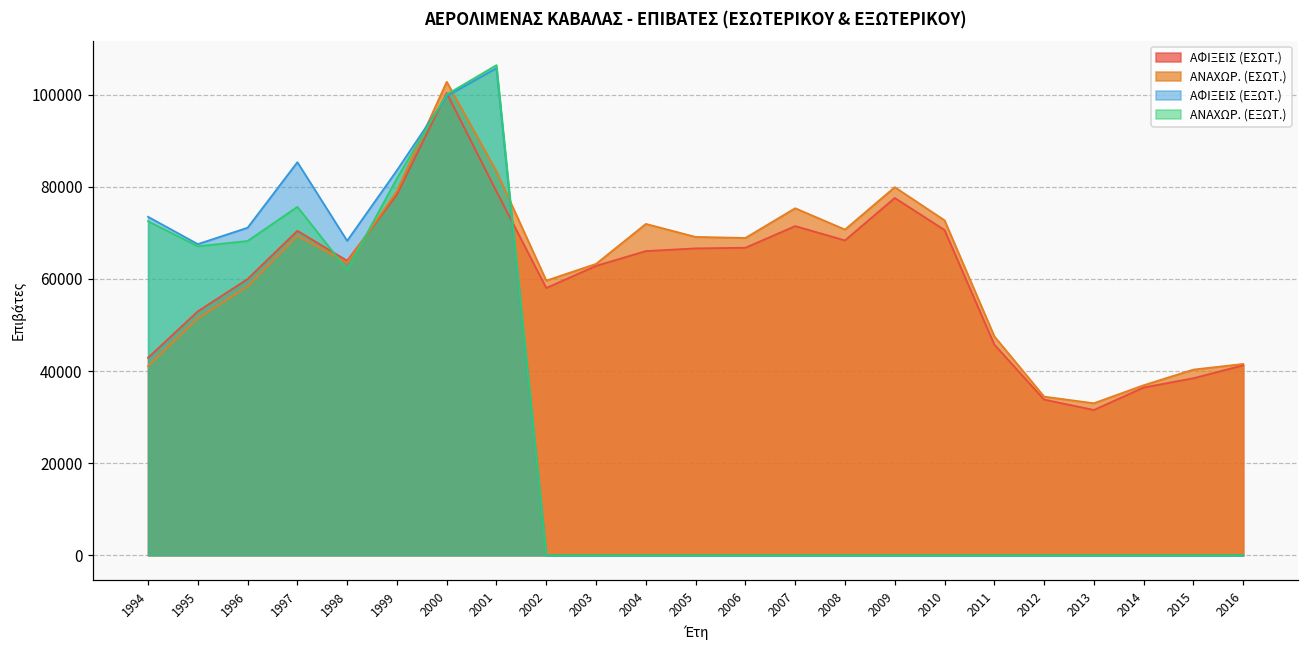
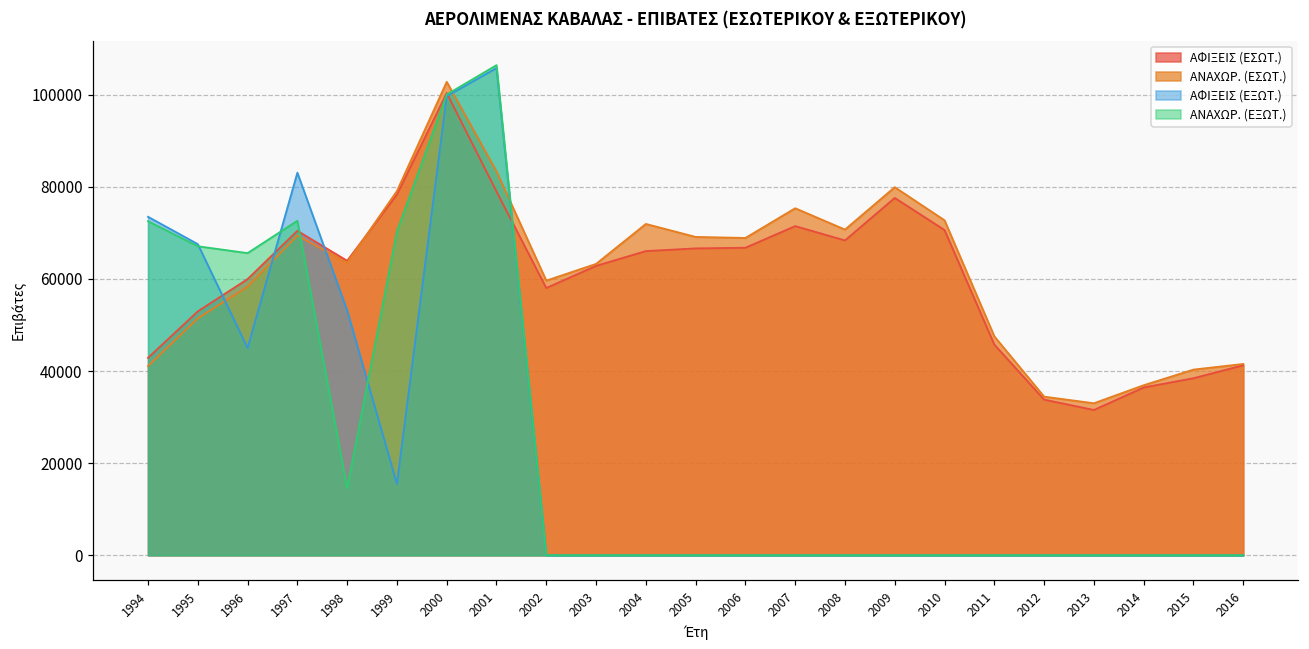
  {
    "ΑΦΙΞΕΙΣ (ΕΞΩΤ.)": {
      "1994": 73000,
-     "1996": 71000,
-     "1997": 85000,
-     "1998": 68000,
-     "1999": 84000,
+     "1996": 45000,
+     "1997": 83000,
+     "1998": 53000,
+     "1999": 15000,
      "2001": 106000
    },
    "ΑΝΑΧΩΡ. (ΕΞΩΤ.)": {
      "1994": 73000,
-     "1996": 68000,
-     "1997": 76000,
-     "1998": 62000,
-     "1999": 82000,
+     "1996": 66000,
+     "1997": 73000,
+     "1998": 15000,
+     "1999": 70000,
      "2001": 106000
    }
  }
